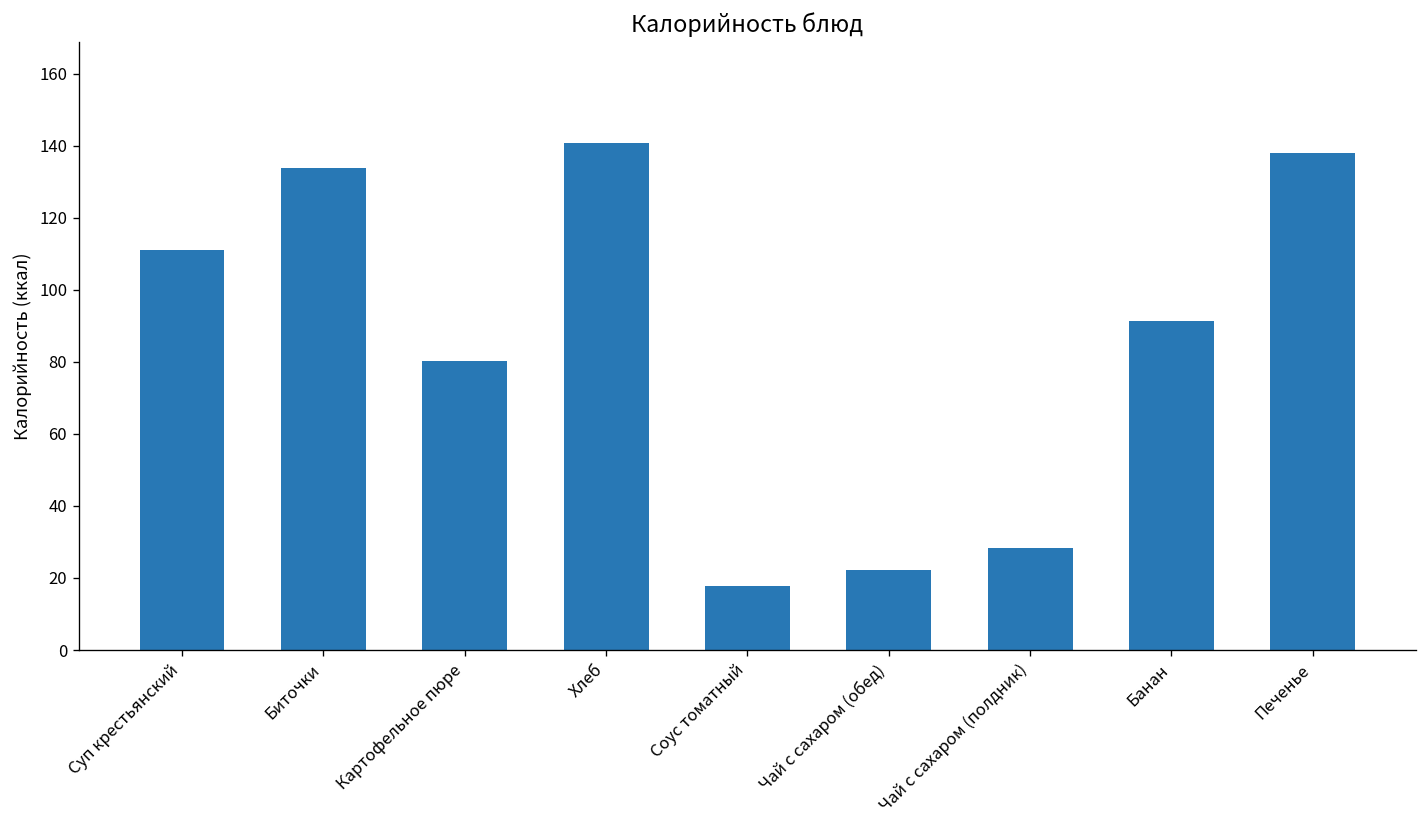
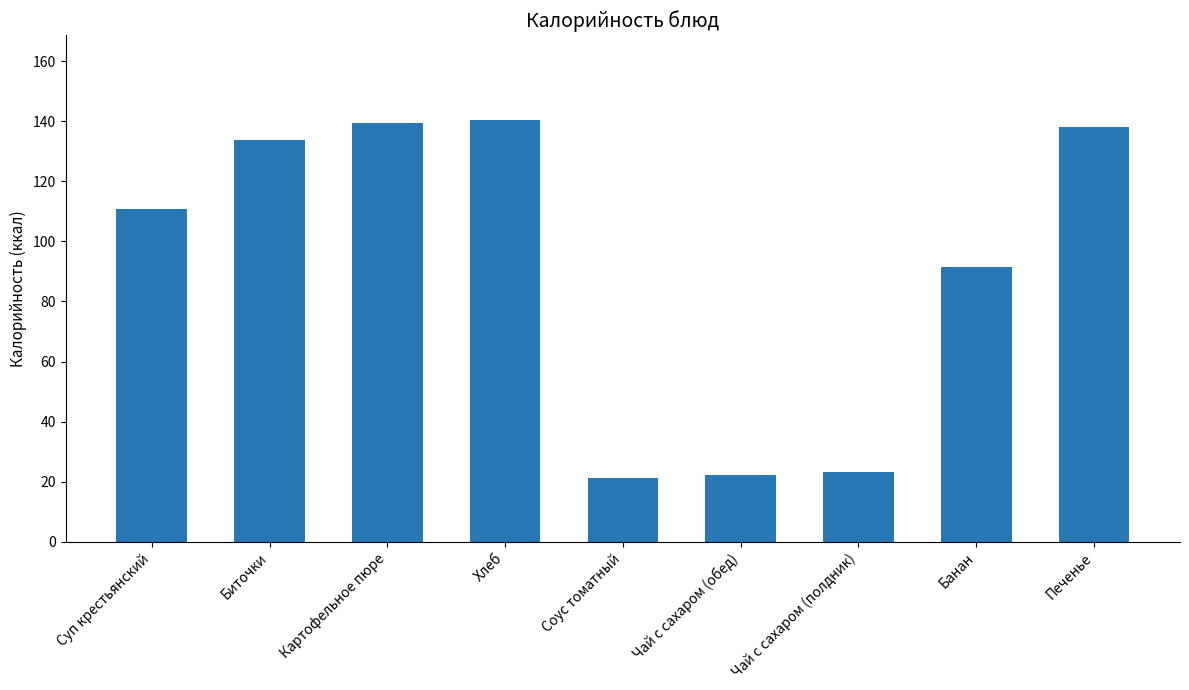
  {
    "Суп крестьянский": 111,
    "Биточки": 134,
-   "Картофельное пюре": 80,
+   "Картофельное пюре": 139,
    "Хлеб": 141,
-   "Соус томатный": 18,
+   "Соус томатный": 21,
    "Чай с сахаром (обед)": 22,
-   "Чай с сахаром (полдник)": 28,
+   "Чай с сахаром (полдник)": 23,
    "Банан": 91,
    "Печенье": 138
  }
